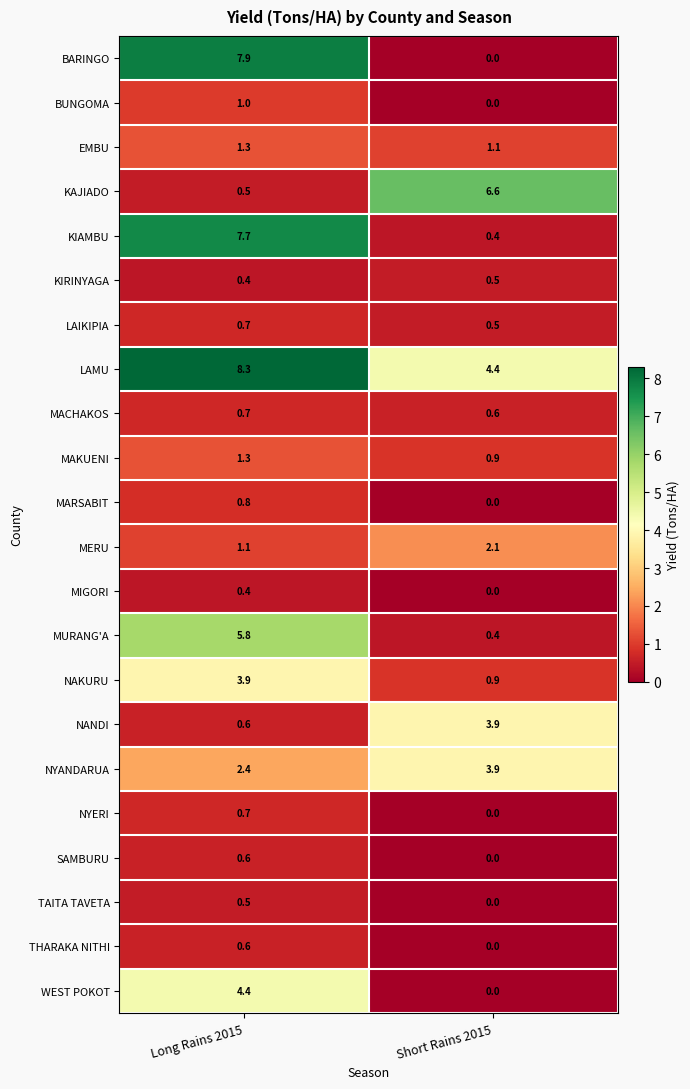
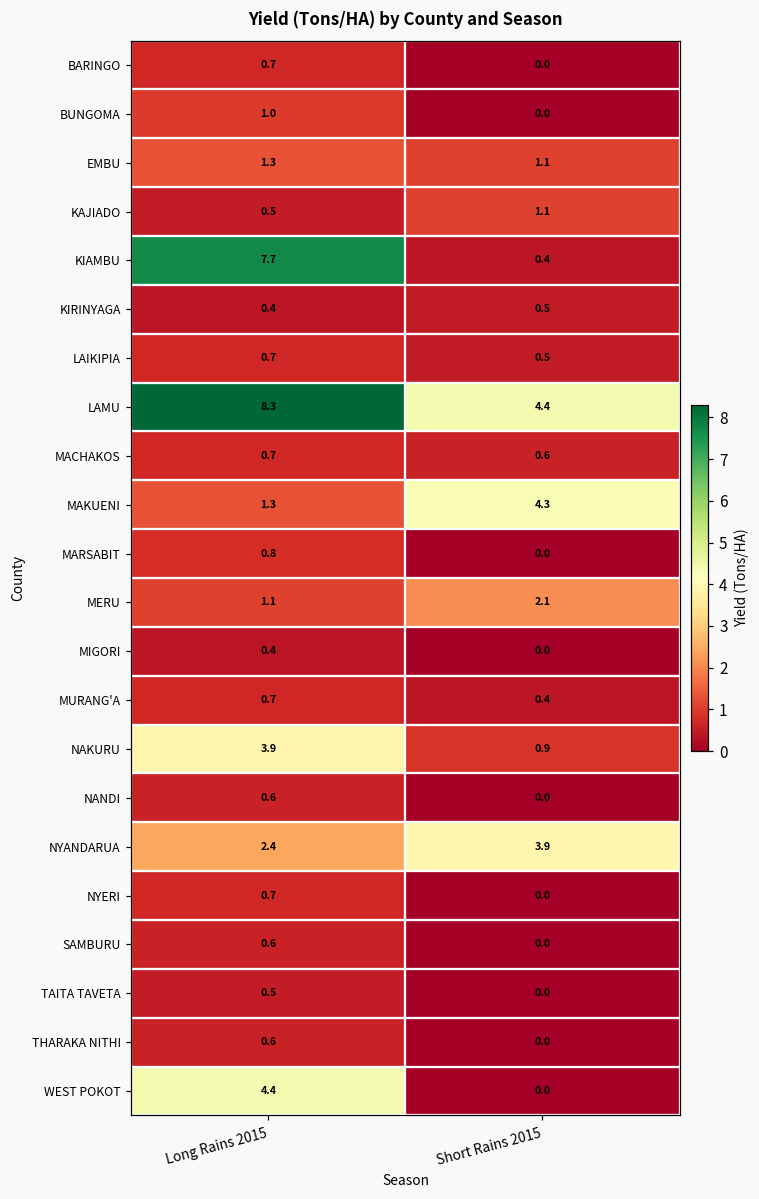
  {
    "BARINGO": {
-     "Long Rains 2015": 7.9,
+     "Long Rains 2015": 0.7,
      "Short Rains 2015": 0.0
    },
    "BUNGOMA": {
      "Long Rains 2015": 1.0,
      "Short Rains 2015": 0.0
    },
    "EMBU": {
      "Long Rains 2015": 1.3,
      "Short Rains 2015": 1.1
    },
    "KAJIADO": {
      "Long Rains 2015": 0.5,
-     "Short Rains 2015": 6.6
+     "Short Rains 2015": 1.1
    },
    "KIAMBU": {
      "Long Rains 2015": 7.7,
      "Short Rains 2015": 0.4
    },
    "KIRINYAGA": {
      "Long Rains 2015": 0.4,
      "Short Rains 2015": 0.5
    },
    "LAIKIPIA": {
      "Long Rains 2015": 0.7,
      "Short Rains 2015": 0.5
    },
    "LAMU": {
      "Long Rains 2015": 8.3,
      "Short Rains 2015": 4.4
    },
    "MACHAKOS": {
      "Long Rains 2015": 0.7,
      "Short Rains 2015": 0.6
    },
    "MAKUENI": {
      "Long Rains 2015": 1.3,
-     "Short Rains 2015": 0.9
+     "Short Rains 2015": 4.3
    },
    "MARSABIT": {
      "Long Rains 2015": 0.8,
      "Short Rains 2015": 0.0
    },
    "MERU": {
      "Long Rains 2015": 1.1,
      "Short Rains 2015": 2.1
    },
    "MIGORI": {
      "Long Rains 2015": 0.4,
      "Short Rains 2015": 0.0
    },
    "MURANG'A": {
-     "Long Rains 2015": 5.8,
+     "Long Rains 2015": 0.7,
      "Short Rains 2015": 0.4
    },
    "NAKURU": {
      "Long Rains 2015": 3.9,
      "Short Rains 2015": 0.9
    },
    "NANDI": {
      "Long Rains 2015": 0.6,
-     "Short Rains 2015": 3.9
+     "Short Rains 2015": 0.0
    },
    "NYANDARUA": {
      "Long Rains 2015": 2.4,
      "Short Rains 2015": 3.9
    },
    "NYERI": {
      "Long Rains 2015": 0.7,
      "Short Rains 2015": 0.0
    },
    "SAMBURU": {
      "Long Rains 2015": 0.6,
      "Short Rains 2015": 0.0
    },
    "TAITA TAVETA": {
      "Long Rains 2015": 0.5,
      "Short Rains 2015": 0.0
    },
    "THARAKA NITHI": {
      "Long Rains 2015": 0.6,
      "Short Rains 2015": 0.0
    },
    "WEST POKOT": {
      "Long Rains 2015": 4.4,
      "Short Rains 2015": 0.0
    }
  }
